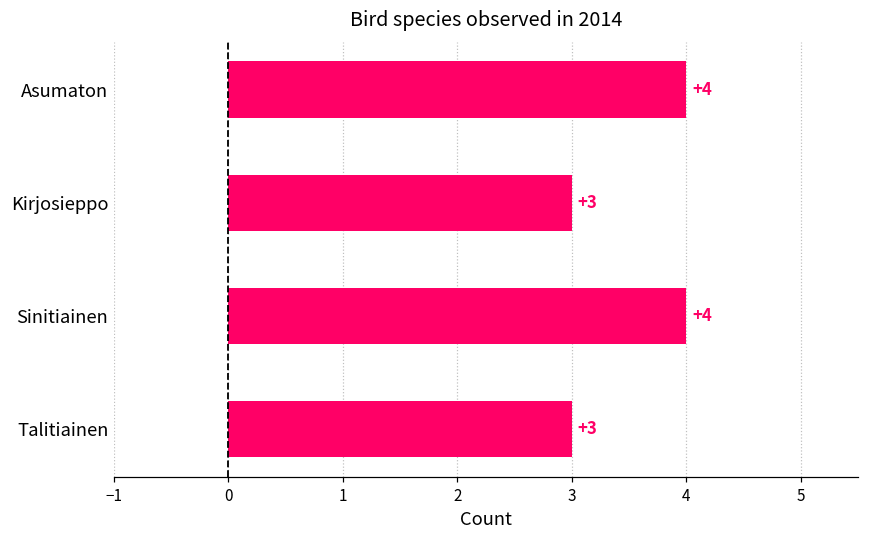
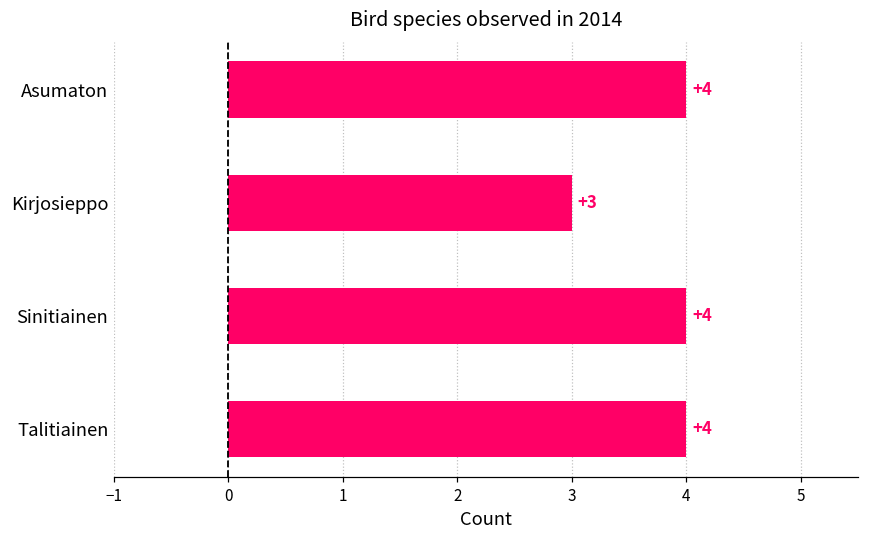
  {
    "Asumaton": "+4",
    "Kirjosieppo": "+3",
    "Sinitiainen": "+4",
-   "Talitiainen": "+3"
+   "Talitiainen": "+4"
  }
